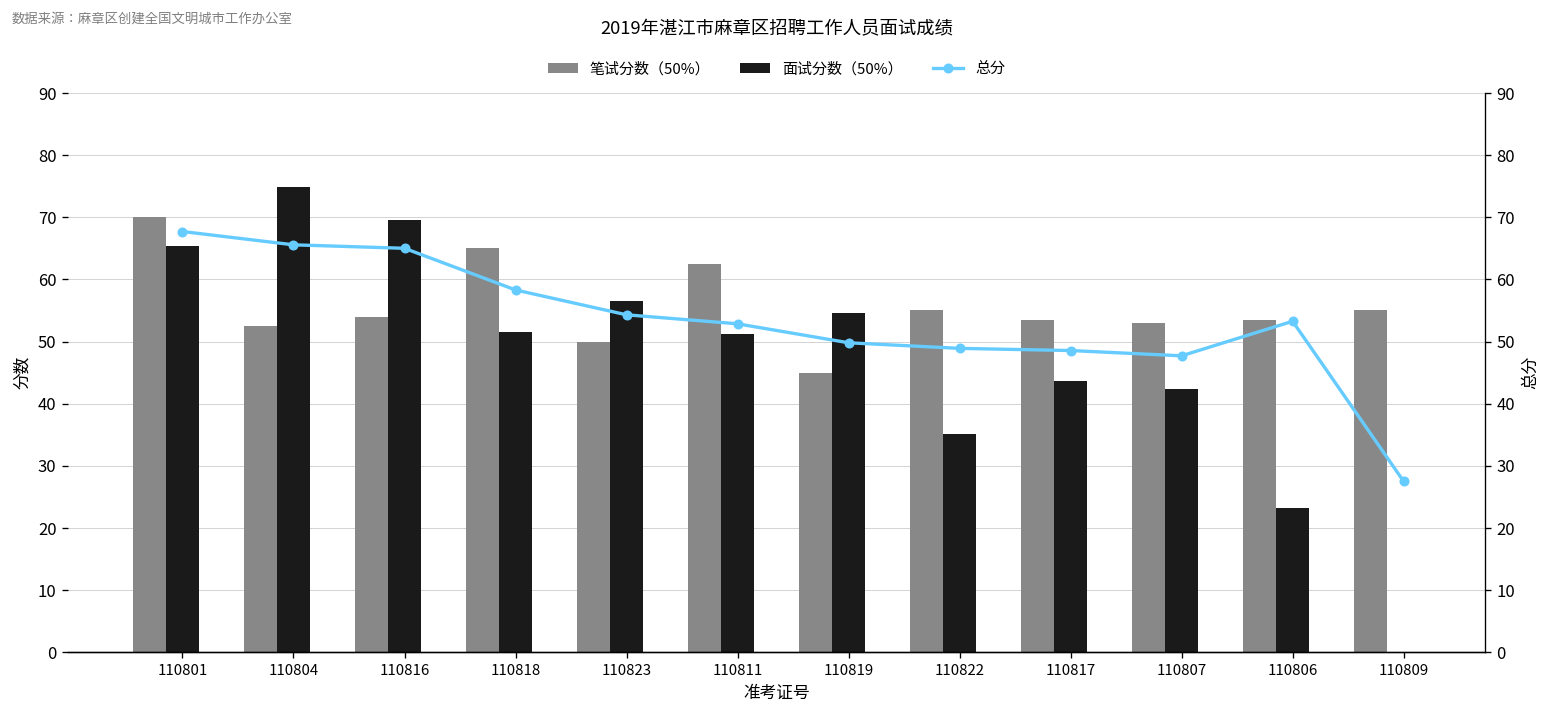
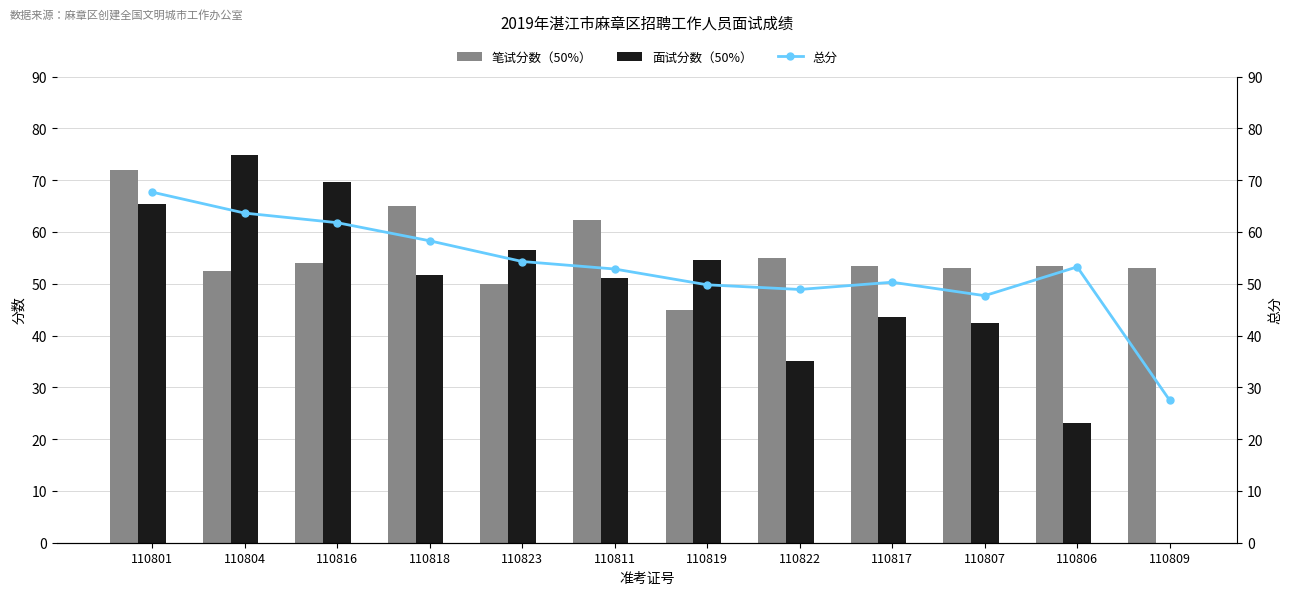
  {
    "笔试分数（50%）": {
-     "110801": 70,
+     "110801": 72,
      "110804": 53,
      "110816": 54,
      "110818": 65,
      "110823": 50,
      "110811": 62,
      "110819": 45,
      "110822": 55,
      "110817": 54,
      "110807": 53,
      "110806": 54,
-     "110809": 55
+     "110809": 53
    },
    "面试分数（50%）": {
      "110801": 65,
      "110804": 75,
      "110816": 70,
      "110818": 52,
      "110823": 57,
      "110811": 51,
      "110819": 55,
      "110822": 35,
      "110817": 44,
      "110807": 42,
      "110806": 23,
      "110809": 0
    },
    "总分": {
      "110801": 68,
-     "110804": 66,
-     "110816": 65,
+     "110804": 64,
+     "110816": 62,
      "110818": 58,
      "110823": 54,
      "110811": 53,
      "110819": 50,
      "110822": 49,
-     "110817": 49,
+     "110817": 50,
      "110807": 48,
      "110806": 53,
      "110809": 28
    }
  }
